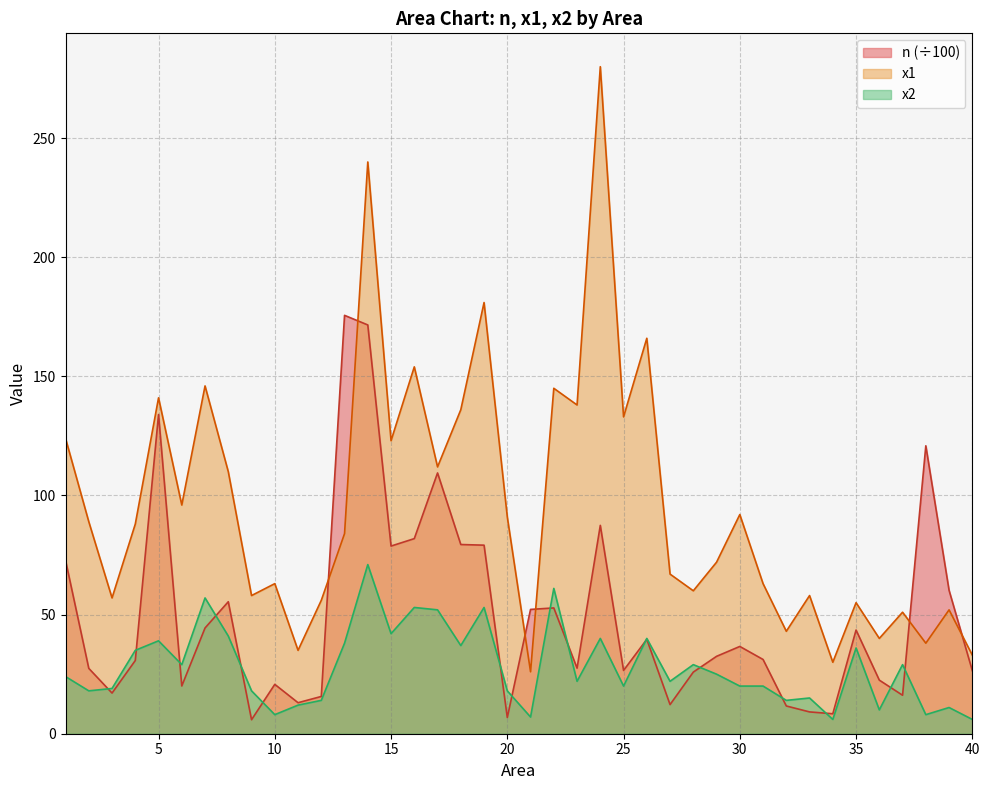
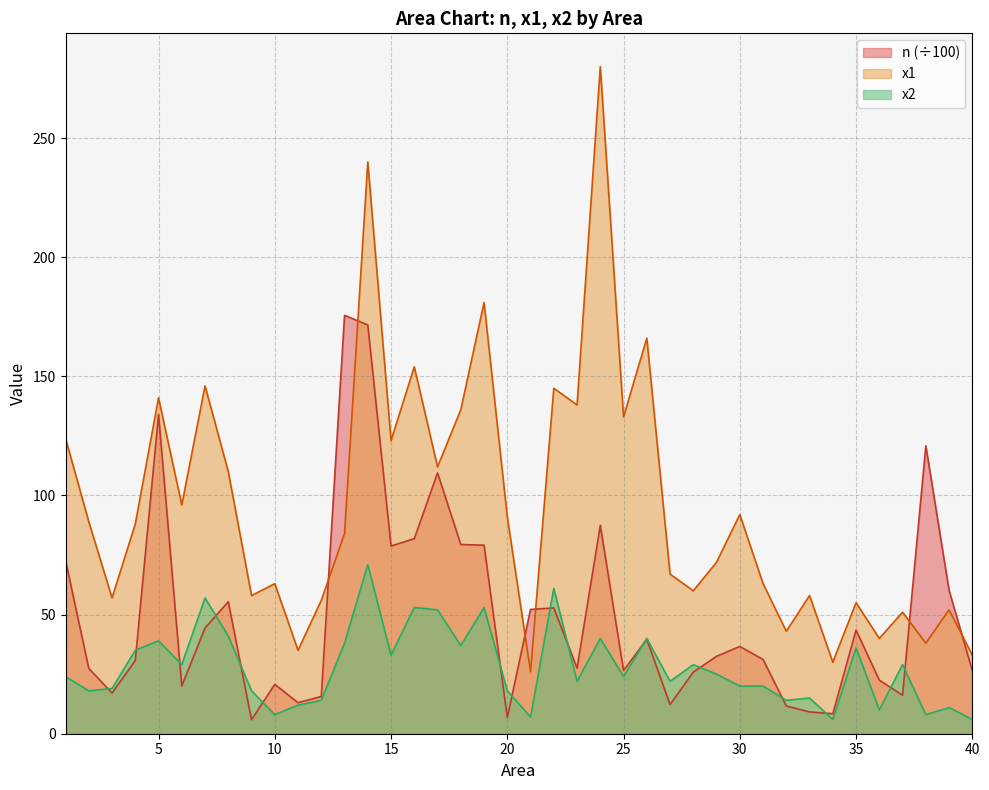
  {
    "x2": {
      "5": 39,
      "10": 8,
-     "15": 42,
+     "15": 33,
      "20": 18,
-     "25": 20,
+     "25": 24,
      "30": 20,
      "35": 36,
      "40": 6
    }
  }
